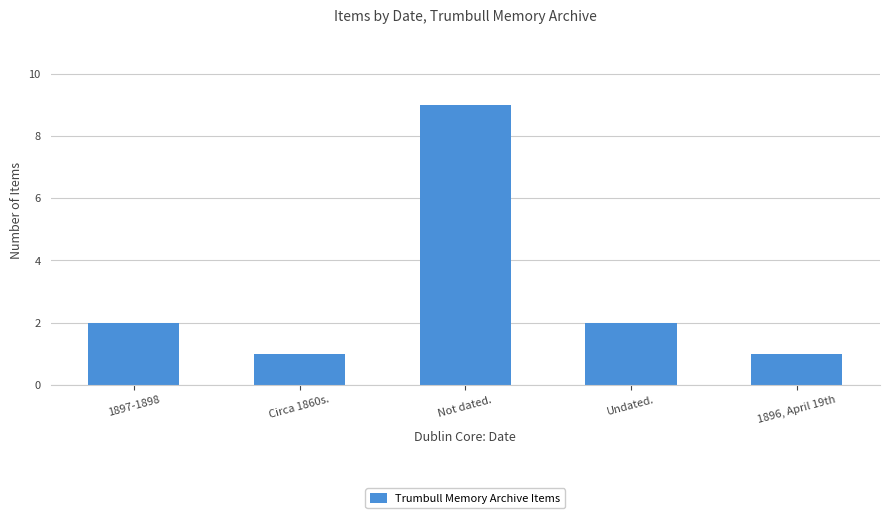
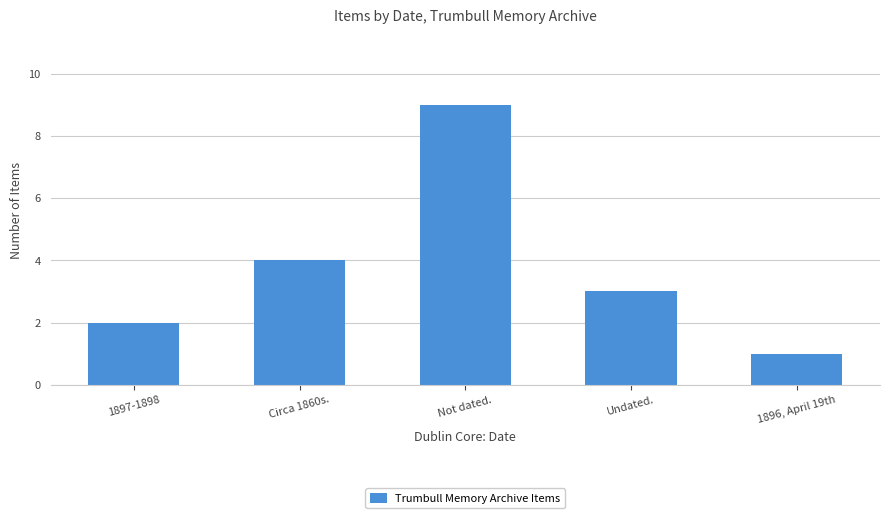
  {
    "1897-1898": 2,
-   "Circa 1860s.": 1,
+   "Circa 1860s.": 4,
    "Not dated.": 9,
-   "Undated.": 2,
+   "Undated.": 3,
    "1896, April 19th": 1
  }
